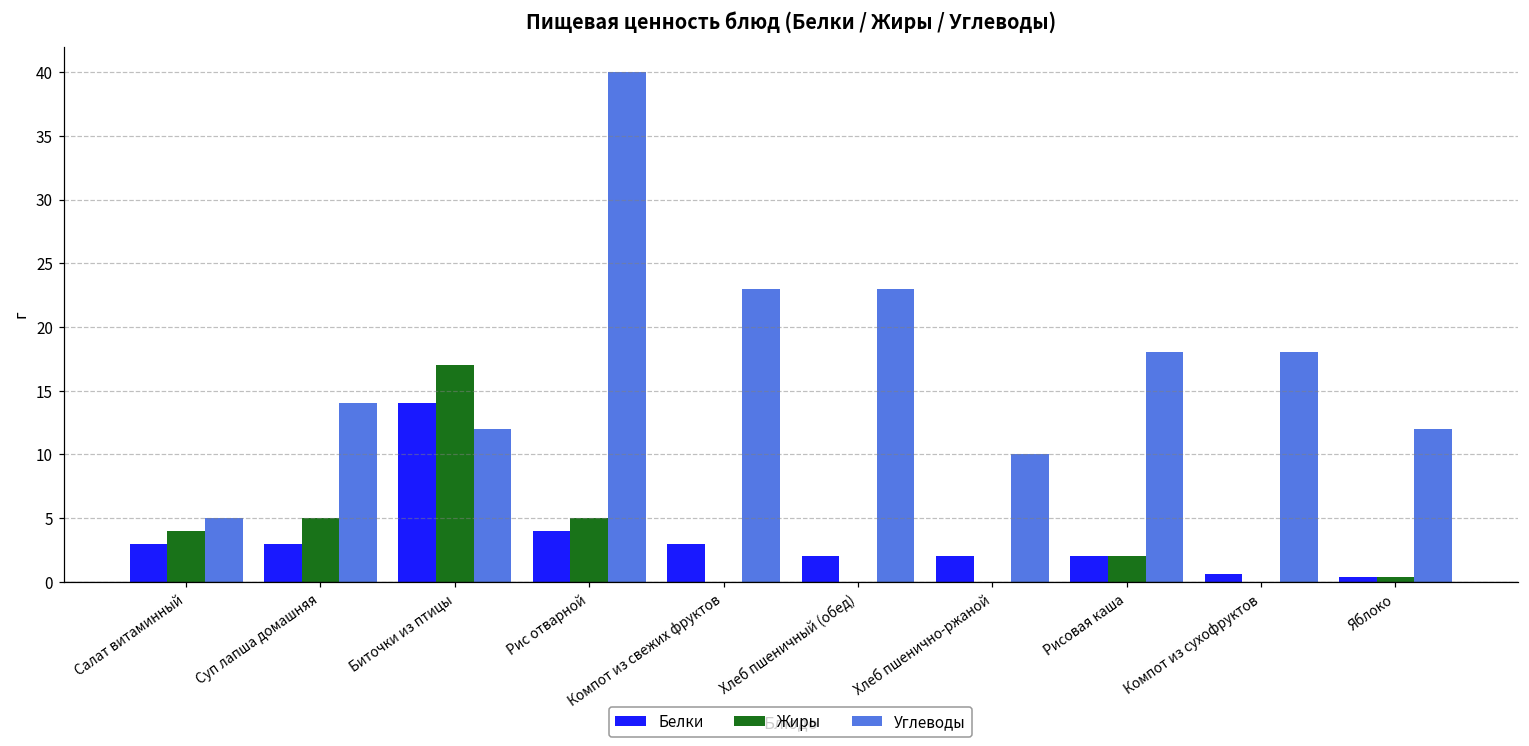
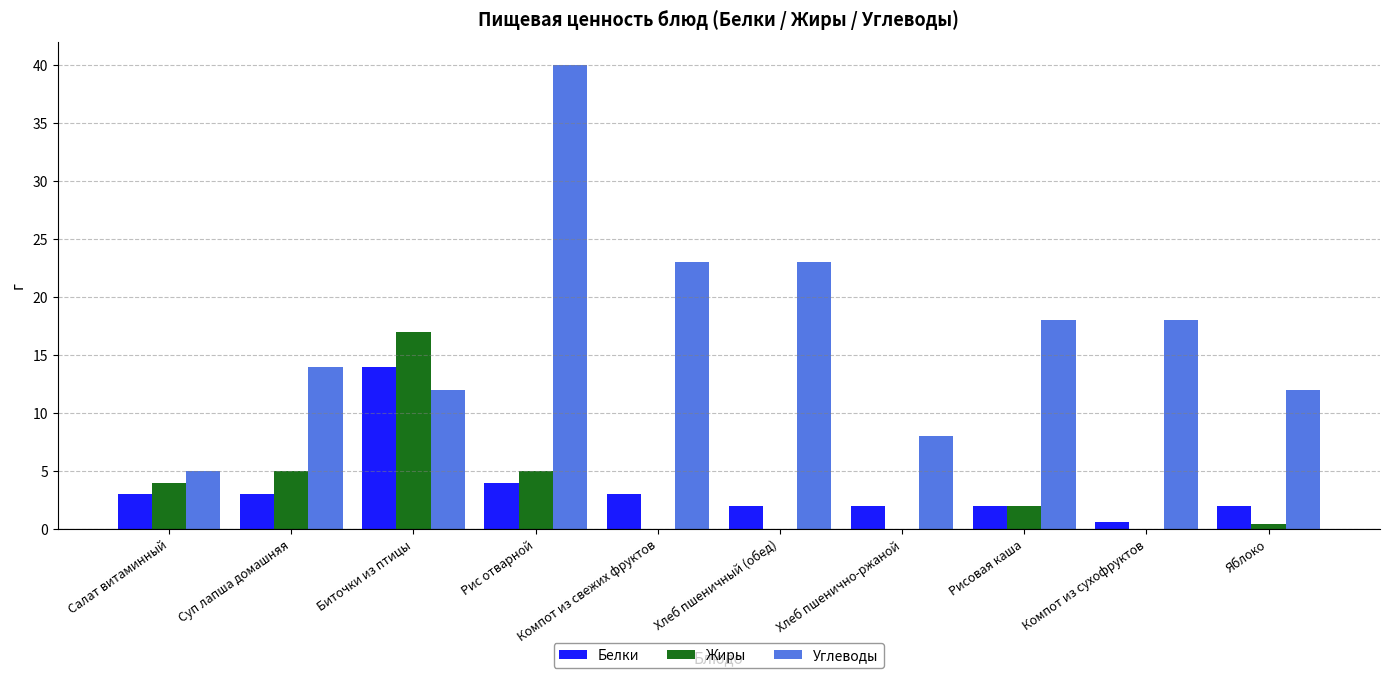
  {
    "Белки": {
      "Салат витаминный": 3.0,
      "Суп лапша домашняя": 3.0,
      "Биточки из птицы": 14.0,
      "Рис отварной": 4.0,
      "Компот из свежих фруктов": 3.0,
      "Хлеб пшеничный (обед)": 2.0,
      "Хлеб пшенично-ржаной": 2.0,
      "Рисовая каша": 2.0,
      "Компот из сухофруктов": 0.6,
-     "Яблоко": 0.4
+     "Яблоко": 2.0
    },
    "Жиры": {
      "Салат витаминный": 4.0,
      "Суп лапша домашняя": 5.0,
      "Биточки из птицы": 17.0,
      "Рис отварной": 5.0,
      "Компот из свежих фруктов": 0.0,
      "Хлеб пшеничный (обед)": 0.0,
      "Хлеб пшенично-ржаной": 0.0,
      "Рисовая каша": 2.0,
      "Компот из сухофруктов": 0.0,
      "Яблоко": 0.4
    },
    "Углеводы": {
      "Салат витаминный": 5,
      "Суп лапша домашняя": 14,
      "Биточки из птицы": 12,
      "Рис отварной": 40,
      "Компот из свежих фруктов": 23,
      "Хлеб пшеничный (обед)": 23,
-     "Хлеб пшенично-ржаной": 10,
+     "Хлеб пшенично-ржаной": 8,
      "Рисовая каша": 18,
      "Компот из сухофруктов": 18,
      "Яблоко": 12
    }
  }
